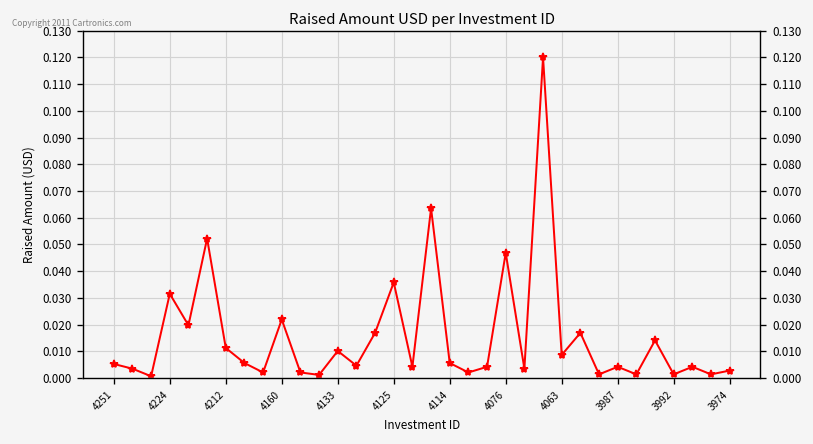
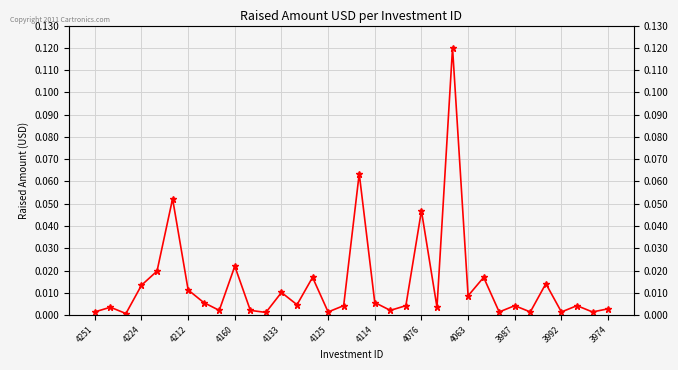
  {
-   "4251": 0.005,
-   "4224": 0.032,
+   "4251": 0.001,
+   "4224": 0.013,
    "4212": 0.011,
    "4160": 0.022,
    "4133": 0.010,
-   "4125": 0.036,
+   "4125": 0.001,
    "4114": 0.006,
    "4076": 0.047,
    "4063": 0.009,
    "3992": 0.001
  }
